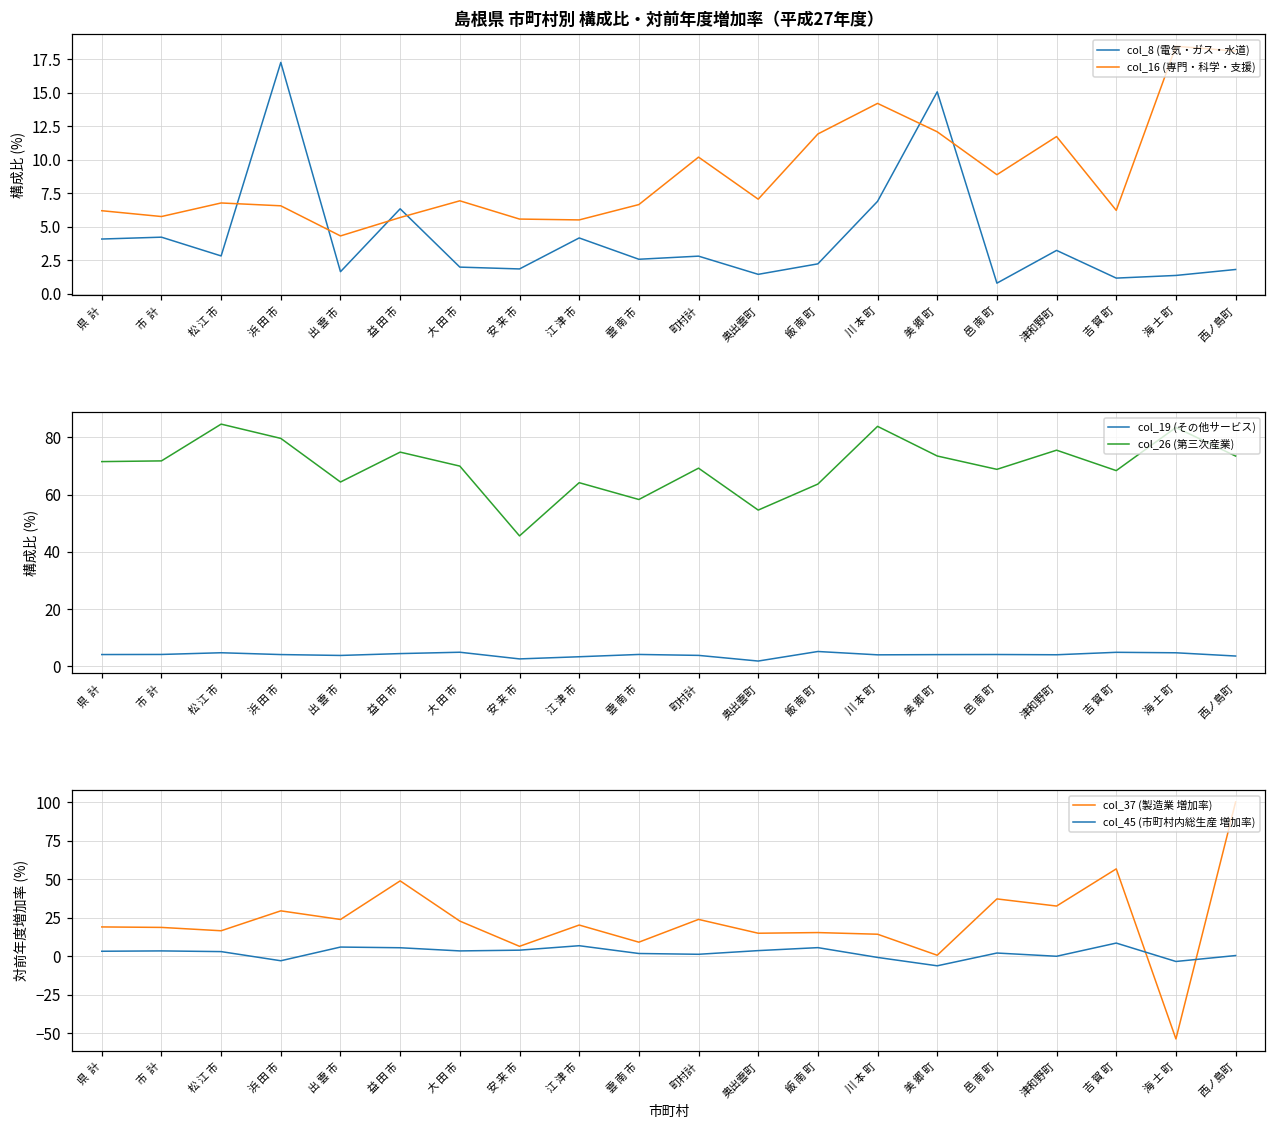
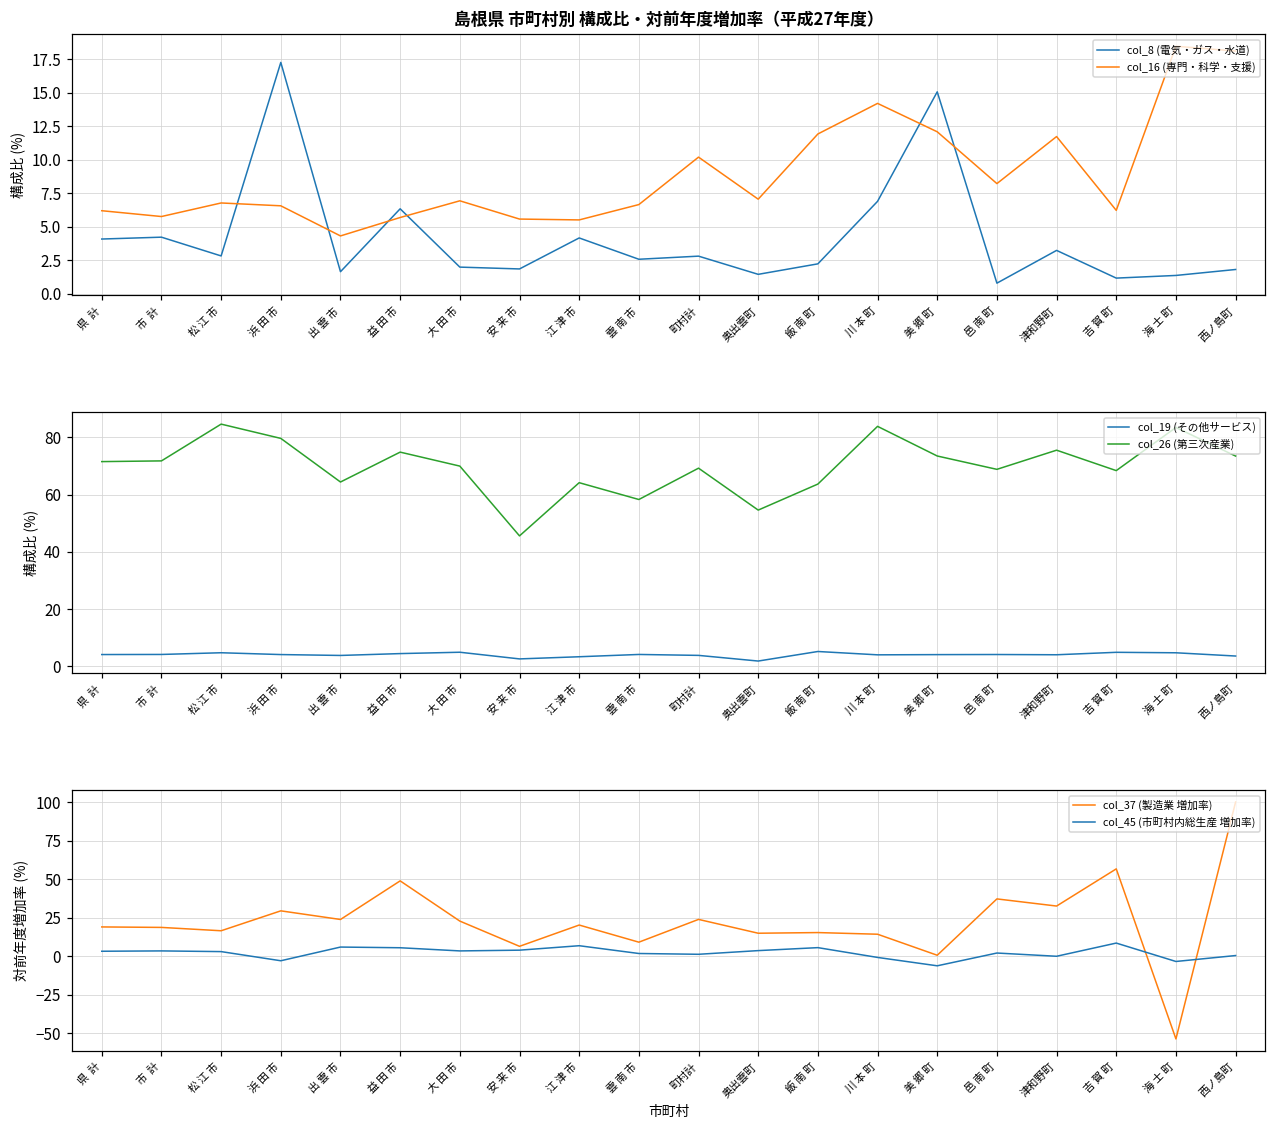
  {
    "島根県 市町村別 構成比・対前年度増加率（平成27年度）": {
      "col_8 (電気・ガス・水道)": {
        "県 計": 4.1,
        "市 計": 4.2,
        "松 江 市": 2.8,
        "浜 田 市": 17.3,
        "出 雲 市": 1.6,
        "益 田 市": 6.3,
        "大 田 市": 2.0,
        "安 来 市": 1.9,
        "江 津 市": 4.2,
        "雲 南 市": 2.6,
        "町村計": 2.8,
        "奥出雲町": 1.5,
        "飯 南 町": 2.2,
        "川 本 町": 6.9,
        "美 郷 町": 15.1,
        "邑 南 町": 0.8,
        "津和野町": 3.2,
        "吉 賀 町": 1.2,
        "海 士 町": 1.4,
        "西ノ島町": 1.8
      },
      "col_16 (専門・科学・支援)": {
        "県 計": 6.2,
        "市 計": 5.8,
        "松 江 市": 6.8,
        "浜 田 市": 6.6,
        "出 雲 市": 4.3,
        "益 田 市": 5.7,
        "大 田 市": 6.9,
        "安 来 市": 5.6,
        "江 津 市": 5.5,
        "雲 南 市": 6.7,
        "町村計": 10.2,
        "奥出雲町": 7.1,
        "飯 南 町": 11.9,
        "川 本 町": 14.2,
        "美 郷 町": 12.1,
-       "邑 南 町": 8.9,
+       "邑 南 町": 8.2,
        "津和野町": 11.7,
        "吉 賀 町": 6.2
      }
    }
  }
